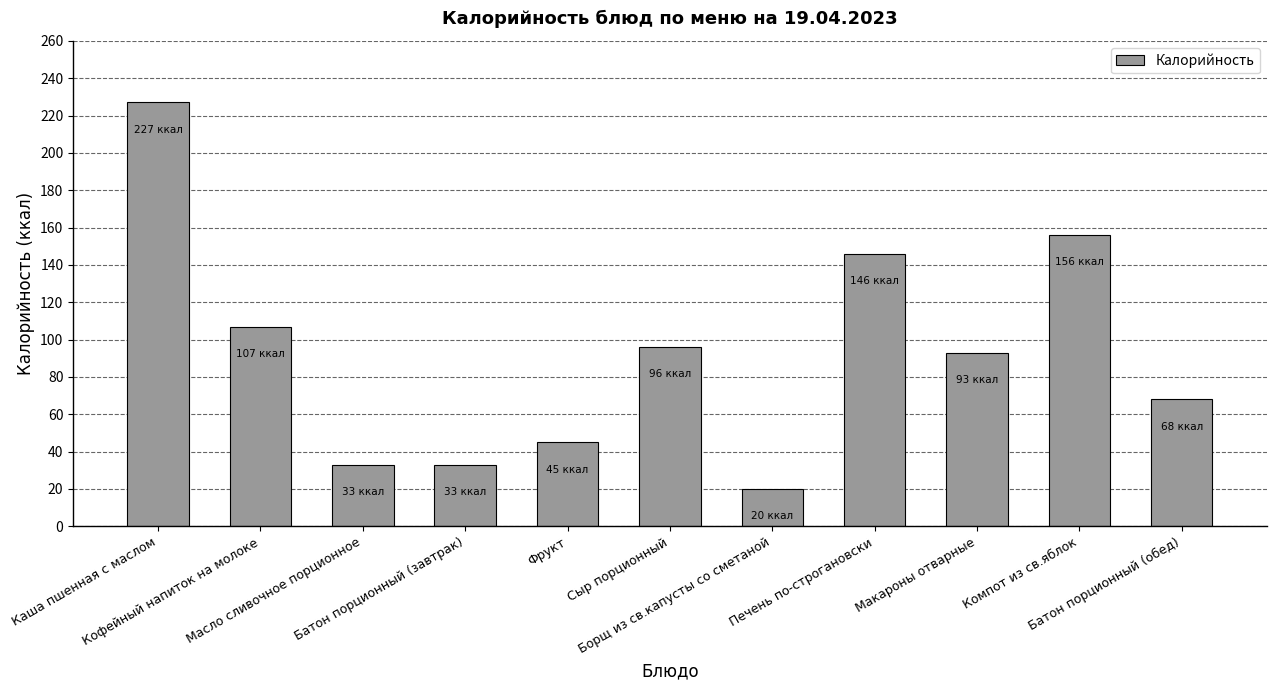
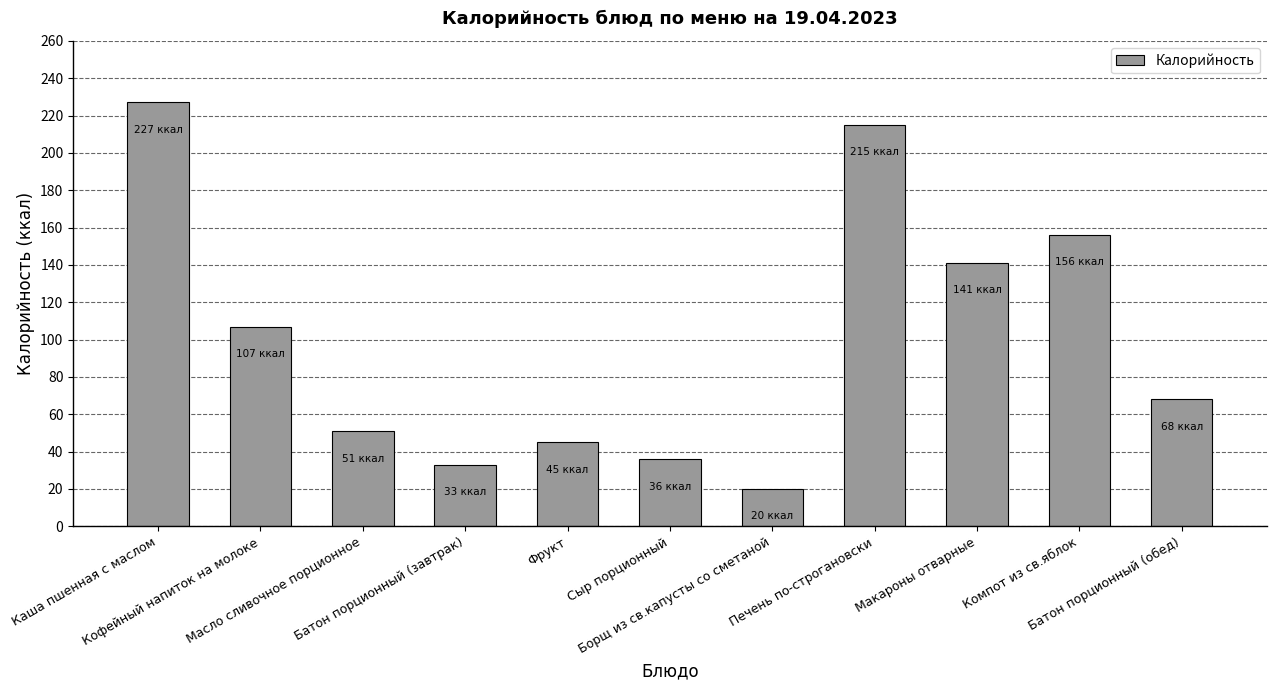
  {
    "Каша пшенная с маслом": 227,
    "Кофейный напиток на молоке": 107,
-   "Масло сливочное порционное": 33,
+   "Масло сливочное порционное": 51,
    "Батон порционный (завтрак)": 33,
    "Фрукт": 45,
-   "Сыр порционный": 96,
+   "Сыр порционный": 36,
    "Борщ из св.капусты со сметаной": 20,
-   "Печень по-строгановски": 146,
-   "Макароны отварные": 93,
+   "Печень по-строгановски": 215,
+   "Макароны отварные": 141,
    "Компот из св.яблок": 156,
    "Батон порционный (обед)": 68
  }
